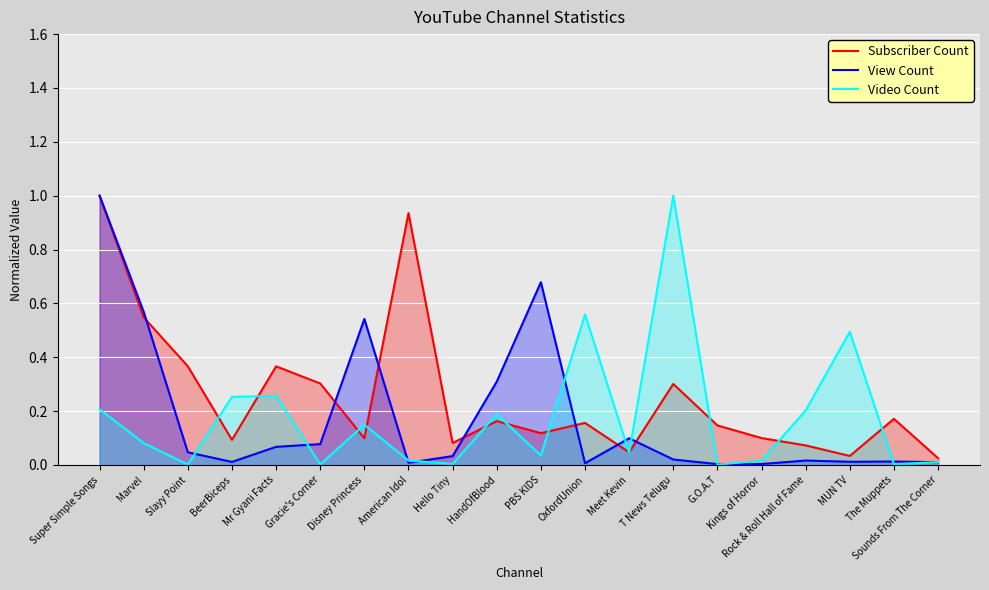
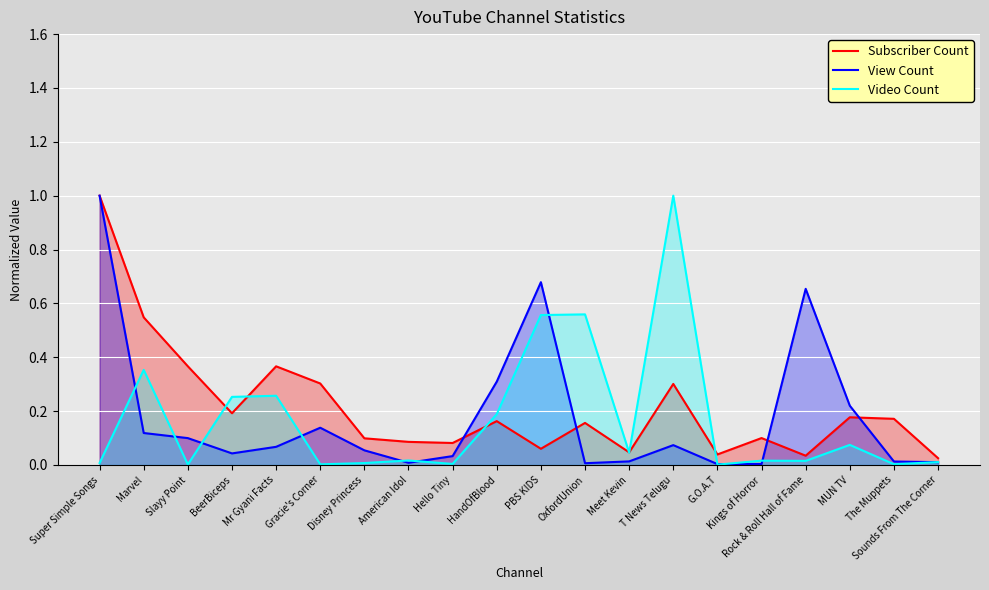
  {
    "Subscriber Count": {
      "Marvel": 0.55,
      "Slayy Point": 0.37,
-     "BeerBiceps": 0.09,
+     "BeerBiceps": 0.19,
      "Mr Gyani Facts": 0.37,
      "Gracie's Corner": 0.30,
      "Disney Princess": 0.10,
-     "American Idol": 0.94,
+     "American Idol": 0.09,
      "Hello Tiny": 0.08,
      "HandOfBlood": 0.16,
-     "PBS KIDS": 0.12,
+     "PBS KIDS": 0.06,
      "OxfordUnion": 0.16,
      "T News Telugu": 0.30,
-     "G.O.A.T": 0.15,
+     "G.O.A.T": 0.04,
      "Kings of Horror": 0.10,
-     "Rock & Roll Hall of Fame": 0.07,
-     "MUN TV": 0.03,
+     "Rock & Roll Hall of Fame": 0.03,
+     "MUN TV": 0.18,
      "The Muppets": 0.17,
      "Sounds From The Corner": 0.03
    },
    "View Count": {
-     "Marvel": 0.57,
-     "Slayy Point": 0.05,
-     "BeerBiceps": 0.01,
+     "Marvel": 0.12,
+     "Slayy Point": 0.10,
+     "BeerBiceps": 0.04,
      "Mr Gyani Facts": 0.07,
-     "Gracie's Corner": 0.08,
-     "Disney Princess": 0.54,
+     "Gracie's Corner": 0.14,
+     "Disney Princess": 0.05,
      "Hello Tiny": 0.03,
      "HandOfBlood": 0.31,
      "PBS KIDS": 0.68,
      "OxfordUnion": 0.01,
-     "Meet Kevin": 0.10,
-     "T News Telugu": 0.02,
+     "Meet Kevin": 0.01,
+     "T News Telugu": 0.07,
      "Kings of Horror": 0.00,
-     "Rock & Roll Hall of Fame": 0.02,
-     "MUN TV": 0.01,
+     "Rock & Roll Hall of Fame": 0.65,
+     "MUN TV": 0.22,
      "The Muppets": 0.01
    },
    "Video Count": {
-     "Super Simple Songs": 0.21,
-     "Marvel": 0.08,
+     "Super Simple Songs": 0.01,
+     "Marvel": 0.35,
      "Slayy Point": 0.00,
      "BeerBiceps": 0.25,
      "Mr Gyani Facts": 0.26,
      "Gracie's Corner": 0.00,
-     "Disney Princess": 0.15,
+     "Disney Princess": 0.01,
      "Hello Tiny": 0.00,
      "HandOfBlood": 0.19,
-     "PBS KIDS": 0.03,
+     "PBS KIDS": 0.56,
      "OxfordUnion": 0.56,
      "T News Telugu": 1.00,
      "Kings of Horror": 0.02,
-     "Rock & Roll Hall of Fame": 0.20,
-     "MUN TV": 0.49,
+     "Rock & Roll Hall of Fame": 0.02,
+     "MUN TV": 0.07,
      "The Muppets": 0.00
    }
  }
